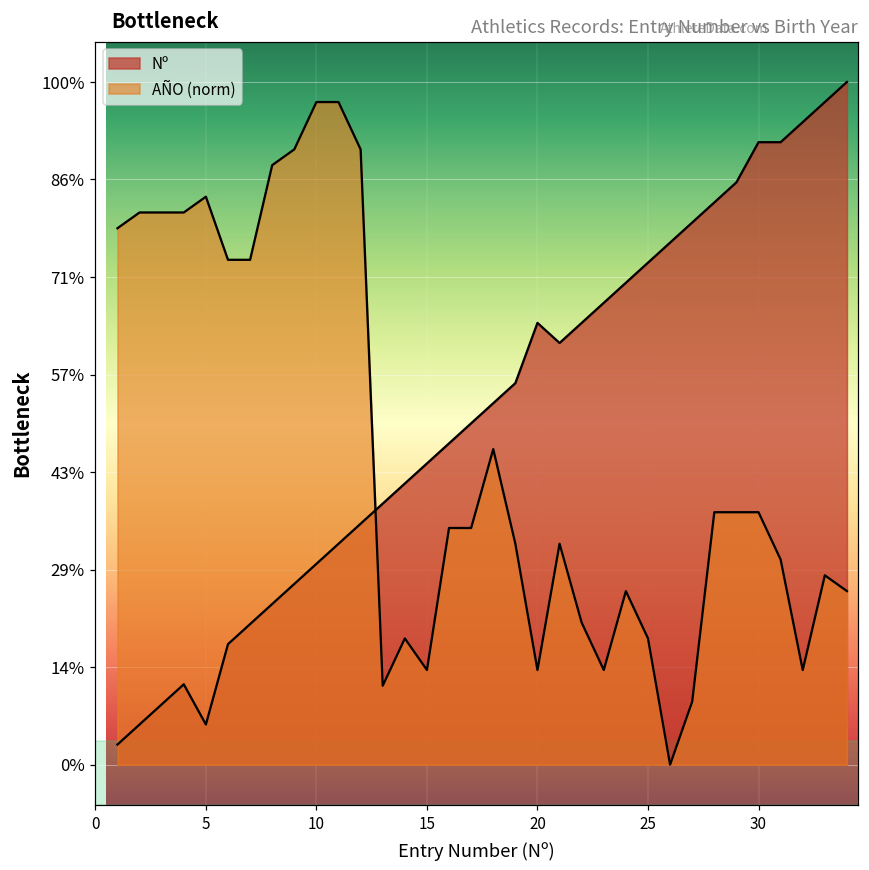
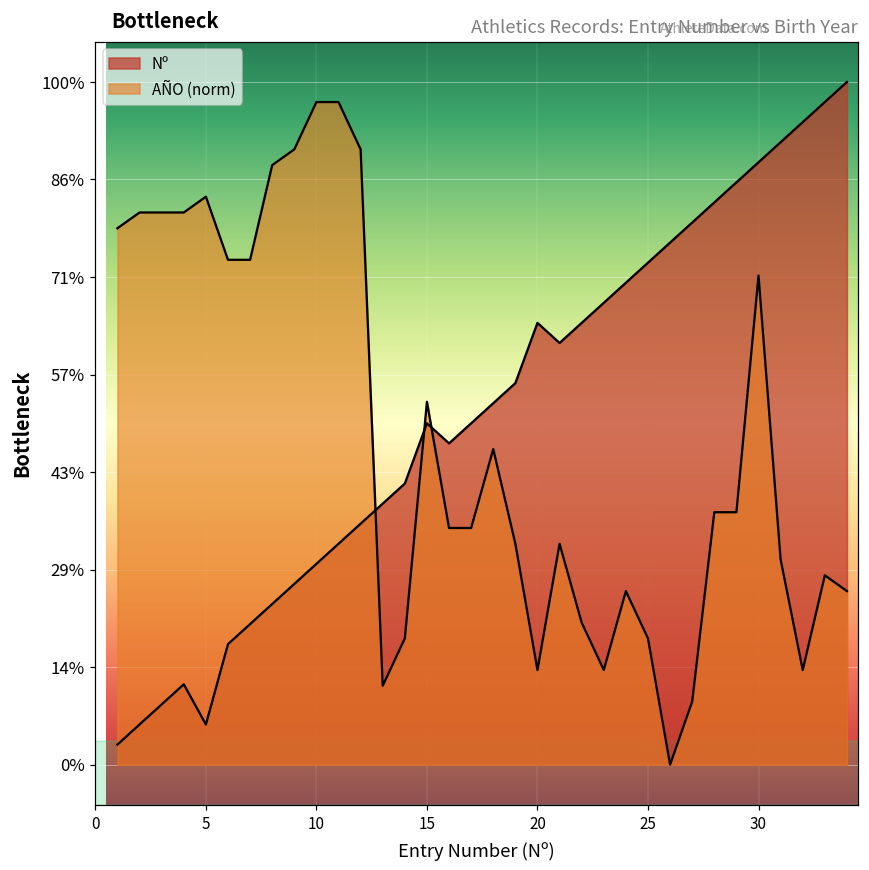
  {
    "Nº": {
      "5": "6%",
      "10": "29%",
-     "15": "44%",
+     "15": "50%",
      "20": "65%",
      "25": "74%",
-     "30": "91%"
+     "30": "88%"
    },
    "AÑO (norm)": {
      "5": "83%",
      "10": "97%",
-     "15": "14%",
+     "15": "53%",
      "20": "14%",
      "25": "18%",
-     "30": "37%"
+     "30": "72%"
    }
  }
